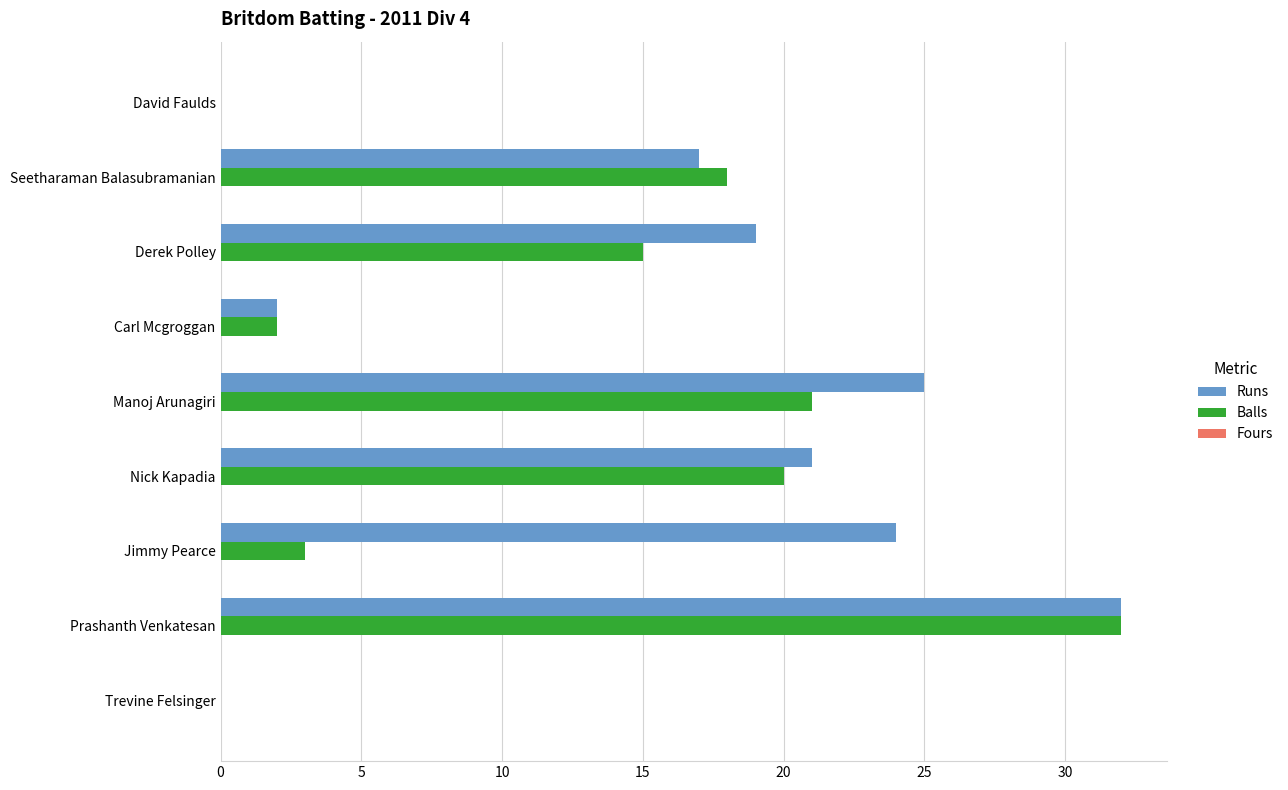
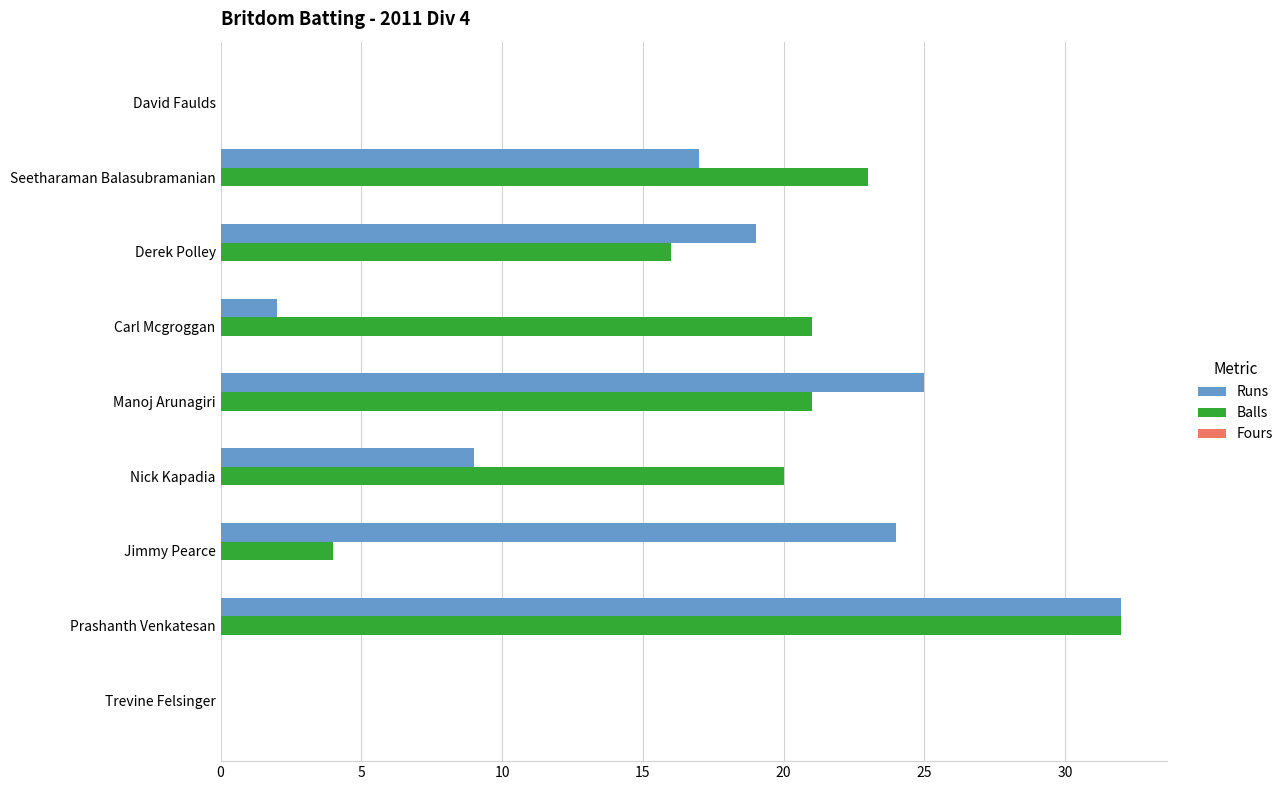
  {
    "Runs": {
      "David Faulds": 0,
      "Seetharaman Balasubramanian": 17,
      "Derek Polley": 19,
      "Carl Mcgroggan": 2,
      "Manoj Arunagiri": 25,
-     "Nick Kapadia": 21,
+     "Nick Kapadia": 9,
      "Jimmy Pearce": 24,
      "Prashanth Venkatesan": 32,
      "Trevine Felsinger": 0
    },
    "Balls": {
      "David Faulds": 0,
-     "Seetharaman Balasubramanian": 18,
-     "Derek Polley": 15,
-     "Carl Mcgroggan": 2,
+     "Seetharaman Balasubramanian": 23,
+     "Derek Polley": 16,
+     "Carl Mcgroggan": 21,
      "Manoj Arunagiri": 21,
      "Nick Kapadia": 20,
-     "Jimmy Pearce": 3,
+     "Jimmy Pearce": 4,
      "Prashanth Venkatesan": 32,
      "Trevine Felsinger": 0
    },
    "Fours": {
      "David Faulds": 0,
      "Seetharaman Balasubramanian": 0,
      "Derek Polley": 0,
      "Carl Mcgroggan": 0,
      "Manoj Arunagiri": 0,
      "Nick Kapadia": 0,
      "Jimmy Pearce": 0,
      "Prashanth Venkatesan": 0,
      "Trevine Felsinger": 0
    }
  }
